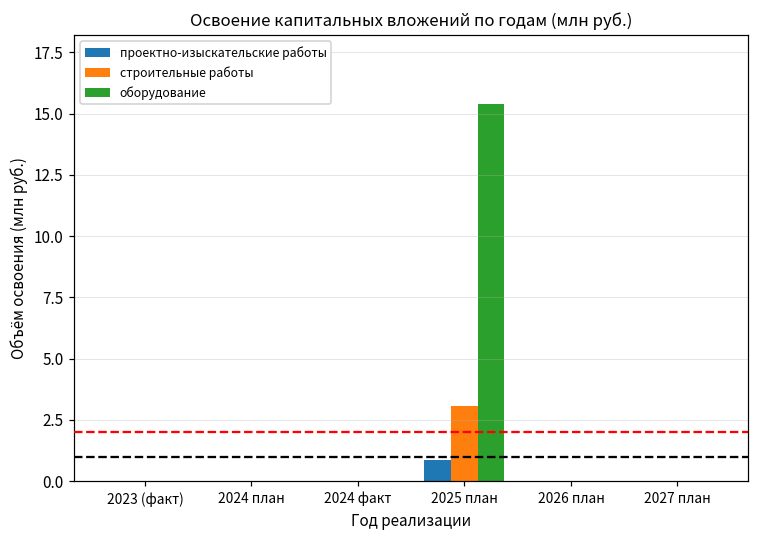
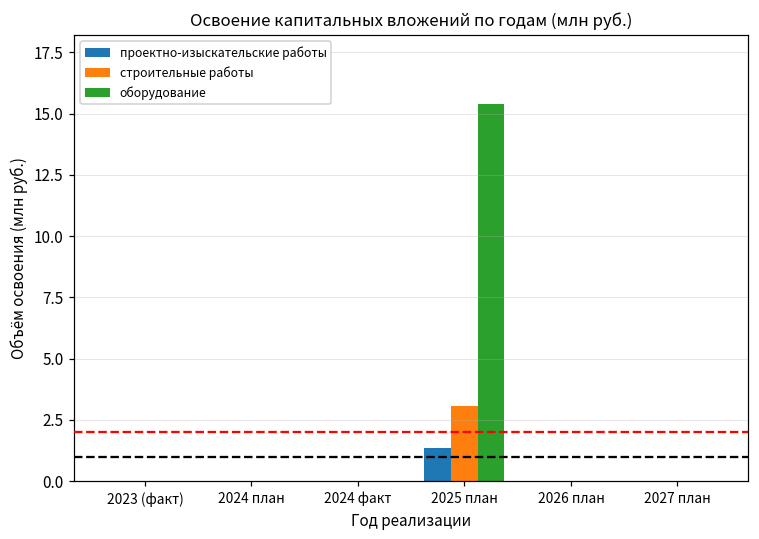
  {
    "проектно-изыскательские работы": {
      "2023 (факт)": 0.0,
      "2024 план": 0.0,
      "2024 факт": 0.0,
-     "2025 план": 0.9,
+     "2025 план": 1.4,
      "2026 план": 0.0,
      "2027 план": 0.0
    },
    "строительные работы": {
      "2023 (факт)": 0.0,
      "2024 план": 0.0,
      "2024 факт": 0.0,
      "2025 план": 3.1,
      "2026 план": 0.0,
      "2027 план": 0.0
    },
    "оборудование": {
      "2023 (факт)": 0.0,
      "2024 план": 0.0,
      "2024 факт": 0.0,
      "2025 план": 15.4,
      "2026 план": 0.0,
      "2027 план": 0.0
    }
  }
